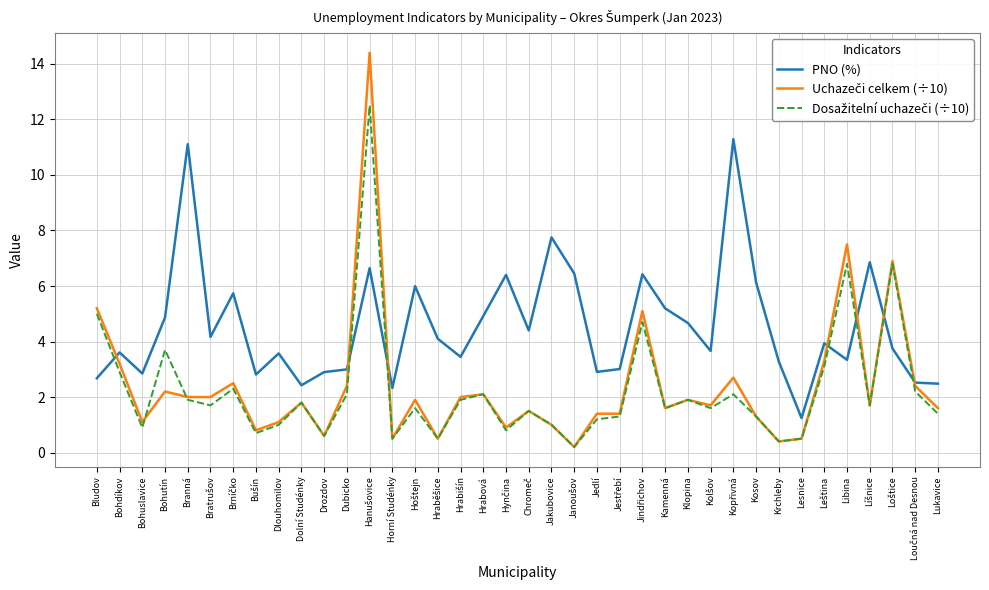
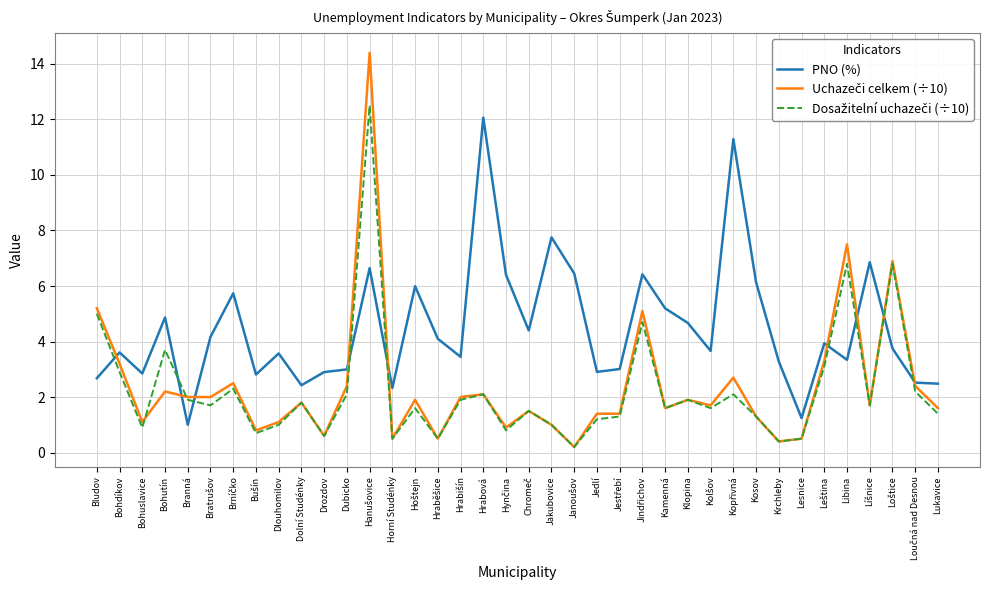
  {
    "PNO (%)": {
      "Bludov": 2.7,
      "Bohdíkov": 3.6,
      "Bohuslavice": 2.8,
      "Bohutín": 4.9,
-     "Branná": 11.1,
+     "Branná": 1.0,
      "Bratrušov": 4.2,
      "Brníčko": 5.7,
      "Bušín": 2.8,
      "Dlouhomilov": 3.6,
      "Dolní Studénky": 2.4,
      "Drozdov": 2.9,
      "Dubicko": 3.0,
      "Hanušovice": 6.6,
      "Horní Studénky": 2.3,
      "Hoštejn": 6.0,
      "Hraběšice": 4.1,
      "Hrabišín": 3.4,
-     "Hrabová": 4.9,
+     "Hrabová": 12.1,
      "Hynčina": 6.4,
      "Chromeč": 4.4,
      "Jakubovice": 7.8,
      "Janoušov": 6.5,
      "Jedlí": 2.9,
      "Jestřebí": 3.0,
      "Jindřichov": 6.4,
      "Kamenná": 5.2,
      "Klopina": 4.7,
      "Kolšov": 3.7,
      "Kopřivná": 11.3,
      "Kosov": 6.1,
      "Krchleby": 3.3,
      "Lesnice": 1.2,
      "Leština": 3.9,
      "Libina": 3.3,
      "Líšnice": 6.9,
      "Loštice": 3.8,
      "Loučná nad Desnou": 2.5,
      "Lukavice": 2.5
    },
    "Uchazeči celkem (÷10)": {
      "Bludov": 5.2,
      "Bohdíkov": 3.2,
      "Bohuslavice": 1.1,
      "Bohutín": 2.2,
      "Branná": 2.0,
      "Bratrušov": 2.0,
      "Brníčko": 2.5,
      "Bušín": 0.8,
      "Dlouhomilov": 1.1,
      "Dubicko": 2.4,
      "Hanušovice": 14.4,
      "Hoštejn": 1.9,
      "Hrabišín": 2.0,
      "Hynčina": 0.9,
      "Jedlí": 1.4,
      "Jestřebí": 1.4,
      "Jindřichov": 5.1,
      "Kolšov": 1.7,
      "Kopřivná": 2.7,
      "Leština": 3.3,
      "Libina": 7.5,
      "Loštice": 6.9,
      "Loučná nad Desnou": 2.4,
      "Lukavice": 1.6
    },
    "Dosažitelní uchazeči (÷10)": {
      "Bludov": 5.0,
      "Bohdíkov": 2.9,
      "Bohuslavice": 0.9,
      "Bohutín": 3.7,
      "Branná": 1.9,
      "Bratrušov": 1.7,
      "Brníčko": 2.3,
      "Bušín": 0.7,
      "Dlouhomilov": 1.0,
      "Dubicko": 2.1,
      "Hanušovice": 12.5,
      "Hoštejn": 1.6,
      "Hrabišín": 1.9,
      "Hynčina": 0.8,
      "Jedlí": 1.2,
      "Jestřebí": 1.3,
      "Jindřichov": 4.7,
      "Kolšov": 1.6,
      "Kopřivná": 2.1,
      "Leština": 3.1,
      "Libina": 6.8,
      "Loštice": 6.8,
      "Loučná nad Desnou": 2.2,
      "Lukavice": 1.4
    }
  }
